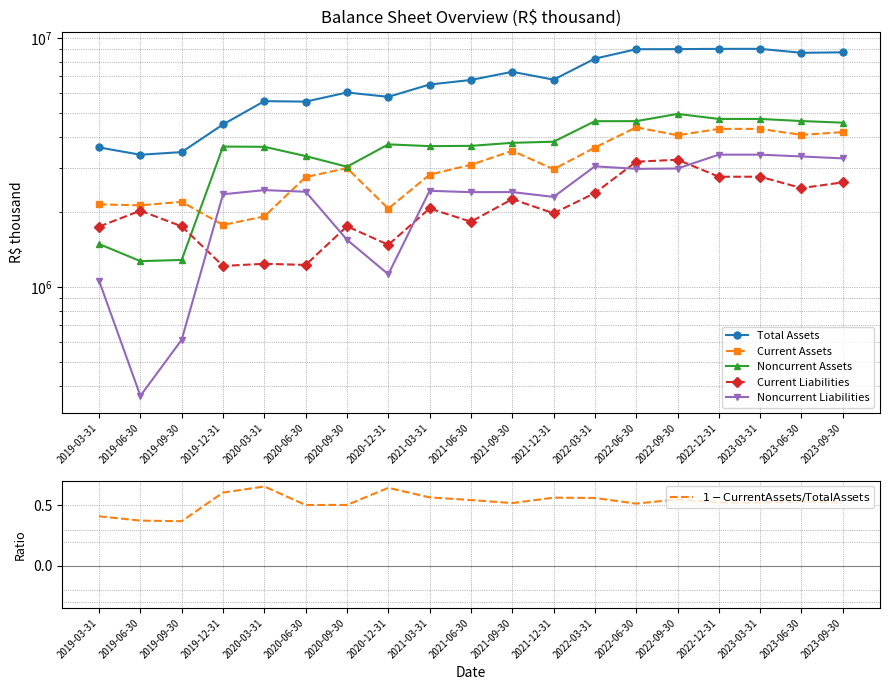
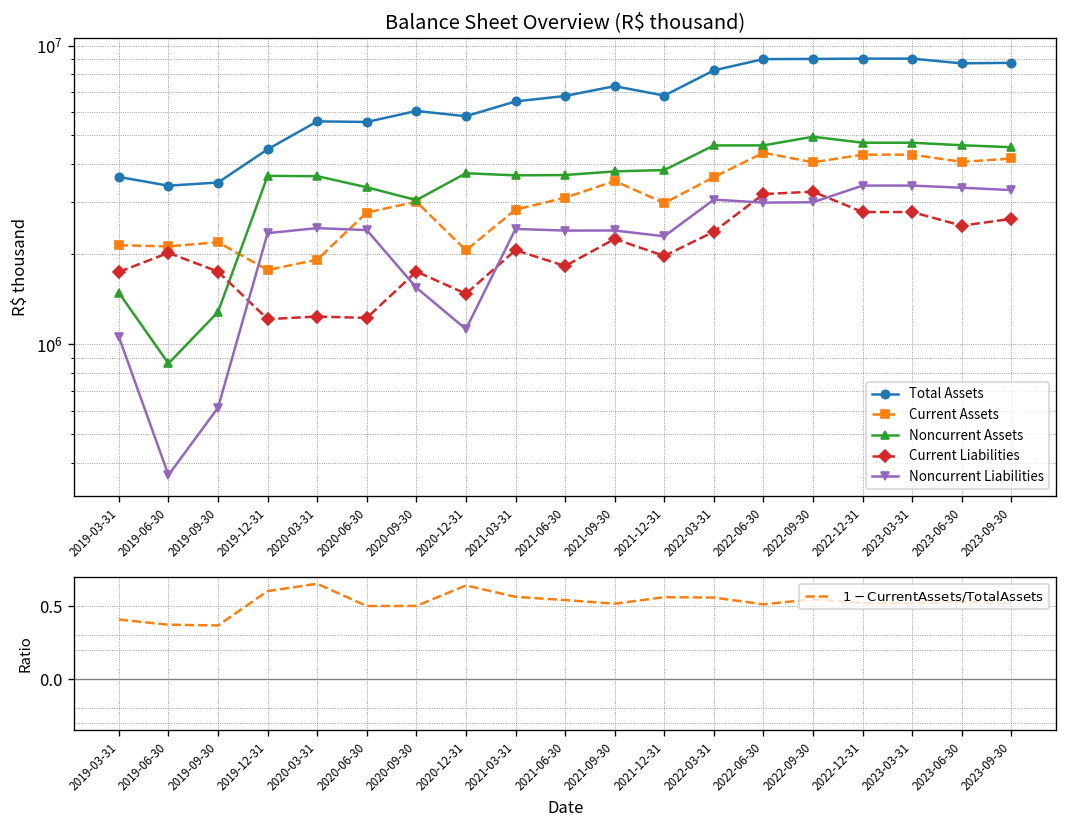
  {
    "Balance Sheet Overview (R$ thousand)": {
      "Total Assets": {
        "2019-03-31": 3600000,
        "2019-06-30": 3400000,
        "2019-09-30": 3500000,
        "2019-12-31": 4500000,
        "2020-03-31": 5600000,
        "2020-06-30": 5500000,
        "2020-09-30": 6000000,
        "2020-12-31": 5800000,
        "2021-03-31": 6500000,
        "2021-06-30": 6800000,
        "2021-09-30": 7300000,
        "2021-12-31": 6800000,
        "2022-03-31": 8300000,
        "2022-06-30": 9000000,
        "2022-09-30": 9000000,
        "2022-12-31": 9000000,
        "2023-03-31": 9000000,
        "2023-06-30": 8700000,
        "2023-09-30": 8800000
      },
      "Current Assets": {
        "2019-03-31": 2100000,
        "2019-06-30": 2100000,
        "2019-09-30": 2200000,
        "2019-12-31": 1800000,
        "2020-03-31": 1900000,
        "2020-06-30": 2800000,
        "2020-12-31": 2100000,
        "2021-03-31": 2800000,
        "2021-06-30": 3100000,
        "2021-09-30": 3500000,
        "2021-12-31": 3000000,
        "2022-03-31": 3600000,
        "2022-06-30": 4400000,
        "2022-09-30": 4100000,
        "2022-12-31": 4300000,
        "2023-03-31": 4300000,
        "2023-06-30": 4100000,
        "2023-09-30": 4200000
      },
      "Noncurrent Assets": {
        "2019-03-31": 1500000,
-       "2019-06-30": 1300000,
+       "2019-06-30": 860000,
        "2019-09-30": 1300000,
        "2019-12-31": 3700000,
        "2020-03-31": 3700000,
        "2020-06-30": 3400000,
        "2020-12-31": 3700000,
        "2021-03-31": 3700000,
        "2021-06-30": 3700000,
        "2021-09-30": 3800000,
        "2021-12-31": 3800000,
        "2022-03-31": 4600000,
        "2022-06-30": 4600000,
        "2022-09-30": 5000000,
        "2022-12-31": 4700000,
        "2023-03-31": 4700000,
        "2023-06-30": 4600000,
        "2023-09-30": 4600000
      },
      "Current Liabilities": {
        "2019-03-31": 1700000,
        "2019-06-30": 2000000,
        "2019-09-30": 1800000,
        "2019-12-31": 1200000,
        "2020-03-31": 1200000,
        "2020-06-30": 1200000,
        "2020-09-30": 1800000,
        "2020-12-31": 1500000,
        "2021-03-31": 2100000,
        "2021-06-30": 1800000,
        "2021-09-30": 2300000,
        "2021-12-31": 2000000,
        "2022-03-31": 2400000,
        "2022-06-30": 3200000,
        "2022-09-30": 3200000,
        "2022-12-31": 2800000,
        "2023-03-31": 2800000,
        "2023-06-30": 2500000,
        "2023-09-30": 2600000
      },
      "Noncurrent Liabilities": {
        "2019-03-31": 1060000,
        "2019-06-30": 360000,
        "2019-09-30": 610000,
        "2019-12-31": 2400000,
        "2020-03-31": 2400000,
        "2020-06-30": 2400000,
        "2020-09-30": 1500000,
        "2020-12-31": 1100000,
        "2021-03-31": 2400000,
        "2021-06-30": 2400000,
        "2021-09-30": 2400000,
        "2021-12-31": 2300000,
        "2022-03-31": 3000000,
        "2022-06-30": 3000000,
        "2022-09-30": 3000000,
        "2022-12-31": 3400000,
        "2023-03-31": 3400000,
        "2023-06-30": 3300000,
        "2023-09-30": 3300000
      }
    }
  }
